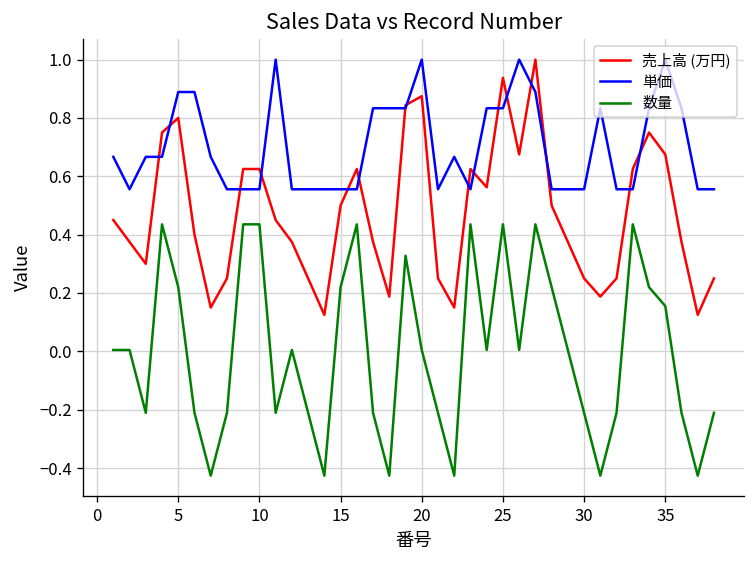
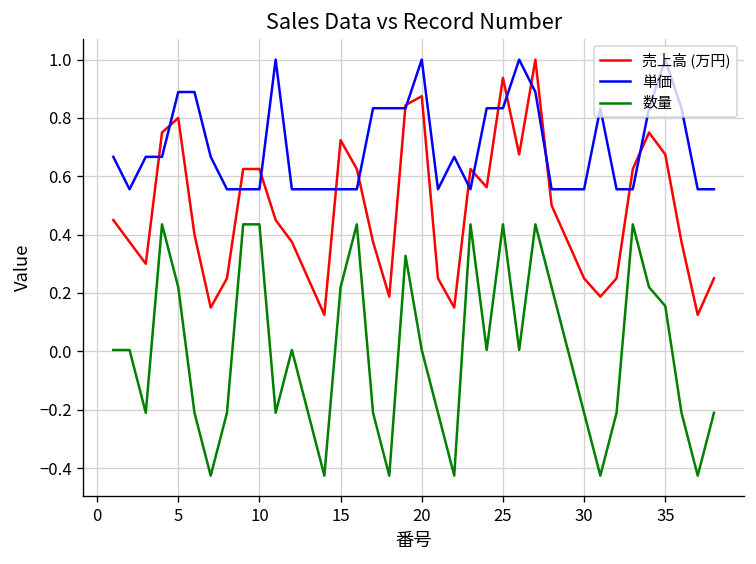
  {
    "売上高 (万円)": {
      "5": 0.80,
      "10": 0.63,
-     "15": 0.50,
+     "15": 0.72,
      "20": 0.87,
      "25": 0.94,
      "30": 0.25,
      "35": 0.68
    },
    "単価": {
      "5": 0.89,
      "10": 0.56,
      "15": 0.56,
      "20": 1.00,
      "25": 0.83,
      "30": 0.56
    },
    "数量": {
      "5": 0.22,
      "10": 0.44,
      "15": 0.22,
      "20": 0.00,
      "25": 0.44,
      "30": -0.21,
      "35": 0.16
    }
  }
